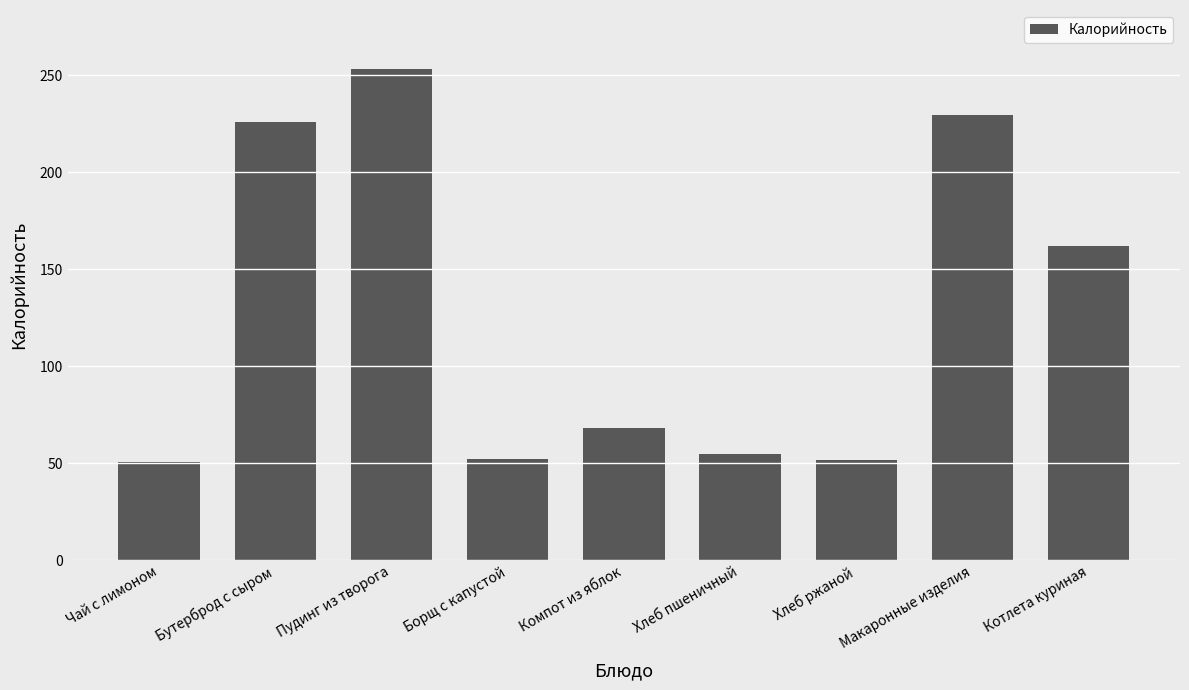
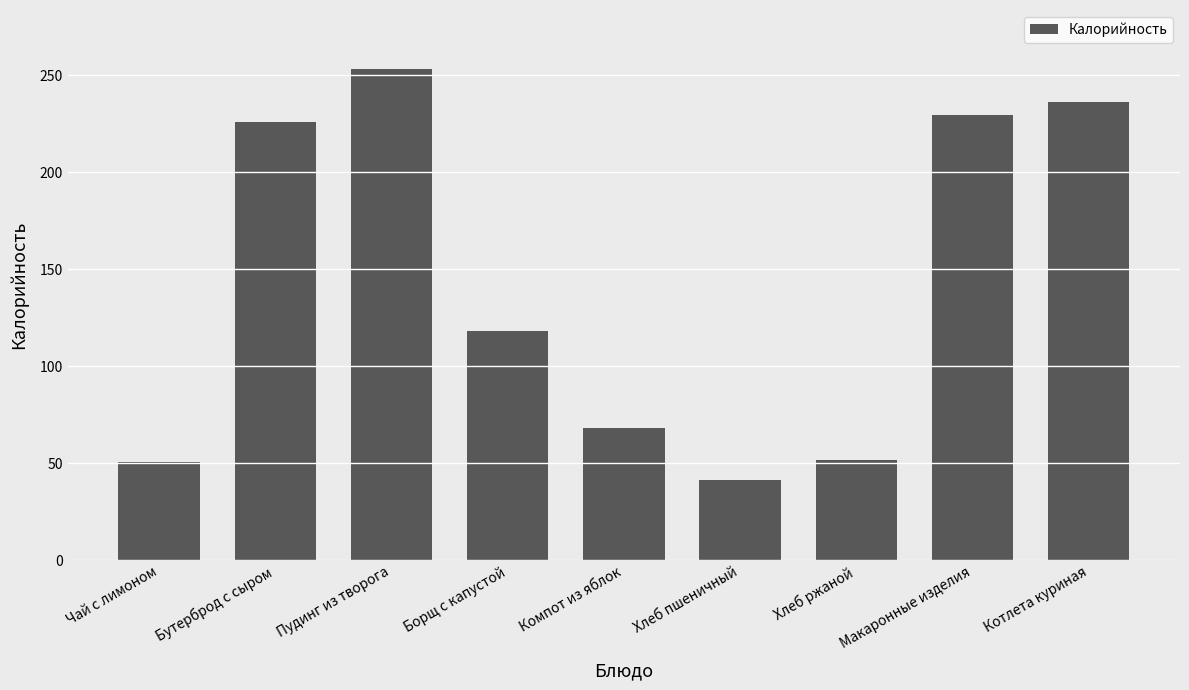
  {
    "Чай с лимоном": 50,
    "Бутерброд с сыром": 226,
    "Пудинг из творога": 253,
-   "Борщ с капустой": 52,
+   "Борщ с капустой": 118,
    "Компот из яблок": 68,
-   "Хлеб пшеничный": 55,
+   "Хлеб пшеничный": 42,
    "Хлеб ржаной": 52,
    "Макаронные изделия": 229,
-   "Котлета куриная": 162
+   "Котлета куриная": 236
  }
